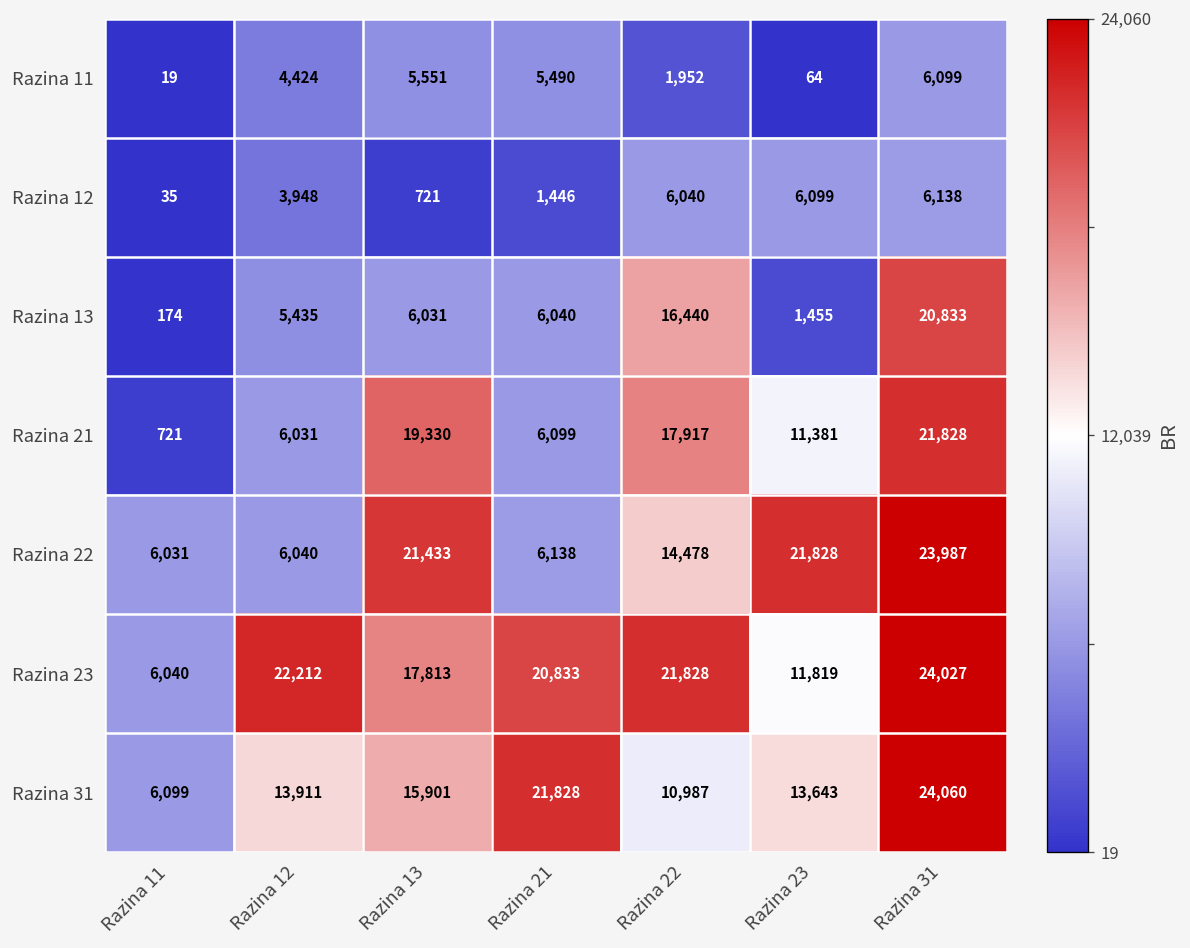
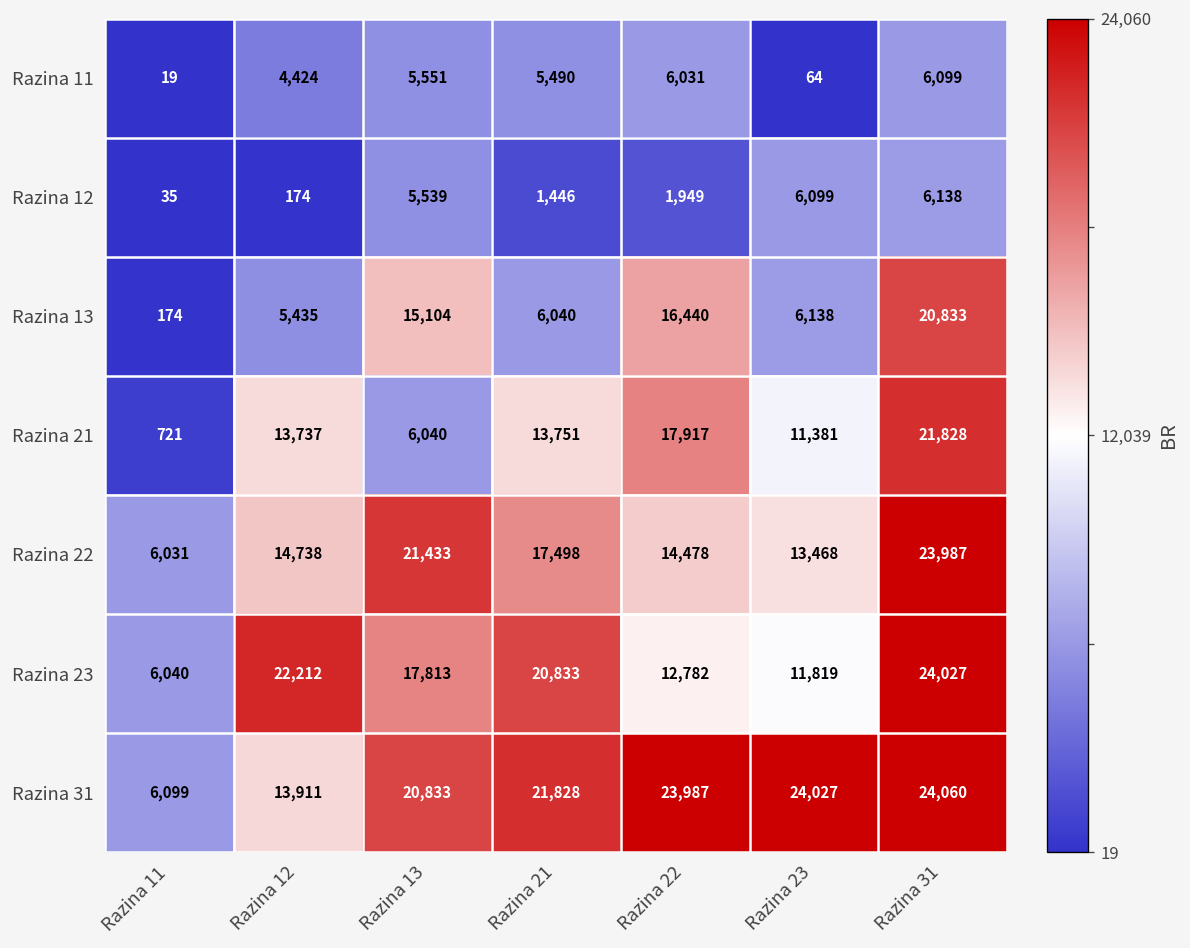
  {
    "Razina 11": {
      "Razina 11": "19",
      "Razina 12": "4,424",
      "Razina 13": "5,551",
      "Razina 21": "5,490",
-     "Razina 22": "1,952",
+     "Razina 22": "6,031",
      "Razina 23": "64",
      "Razina 31": "6,099"
    },
    "Razina 12": {
      "Razina 11": "35",
-     "Razina 12": "3,948",
-     "Razina 13": "721",
+     "Razina 12": "174",
+     "Razina 13": "5,539",
      "Razina 21": "1,446",
-     "Razina 22": "6,040",
+     "Razina 22": "1,949",
      "Razina 23": "6,099",
      "Razina 31": "6,138"
    },
    "Razina 13": {
      "Razina 11": "174",
      "Razina 12": "5,435",
-     "Razina 13": "6,031",
+     "Razina 13": "15,104",
      "Razina 21": "6,040",
      "Razina 22": "16,440",
-     "Razina 23": "1,455",
+     "Razina 23": "6,138",
      "Razina 31": "20,833"
    },
    "Razina 21": {
      "Razina 11": "721",
-     "Razina 12": "6,031",
-     "Razina 13": "19,330",
-     "Razina 21": "6,099",
+     "Razina 12": "13,737",
+     "Razina 13": "6,040",
+     "Razina 21": "13,751",
      "Razina 22": "17,917",
      "Razina 23": "11,381",
      "Razina 31": "21,828"
    },
    "Razina 22": {
      "Razina 11": "6,031",
-     "Razina 12": "6,040",
+     "Razina 12": "14,738",
      "Razina 13": "21,433",
-     "Razina 21": "6,138",
+     "Razina 21": "17,498",
      "Razina 22": "14,478",
-     "Razina 23": "21,828",
+     "Razina 23": "13,468",
      "Razina 31": "23,987"
    },
    "Razina 23": {
      "Razina 11": "6,040",
      "Razina 12": "22,212",
      "Razina 13": "17,813",
      "Razina 21": "20,833",
-     "Razina 22": "21,828",
+     "Razina 22": "12,782",
      "Razina 23": "11,819",
      "Razina 31": "24,027"
    },
    "Razina 31": {
      "Razina 11": "6,099",
      "Razina 12": "13,911",
-     "Razina 13": "15,901",
+     "Razina 13": "20,833",
      "Razina 21": "21,828",
-     "Razina 22": "10,987",
-     "Razina 23": "13,643",
+     "Razina 22": "23,987",
+     "Razina 23": "24,027",
      "Razina 31": "24,060"
    }
  }
